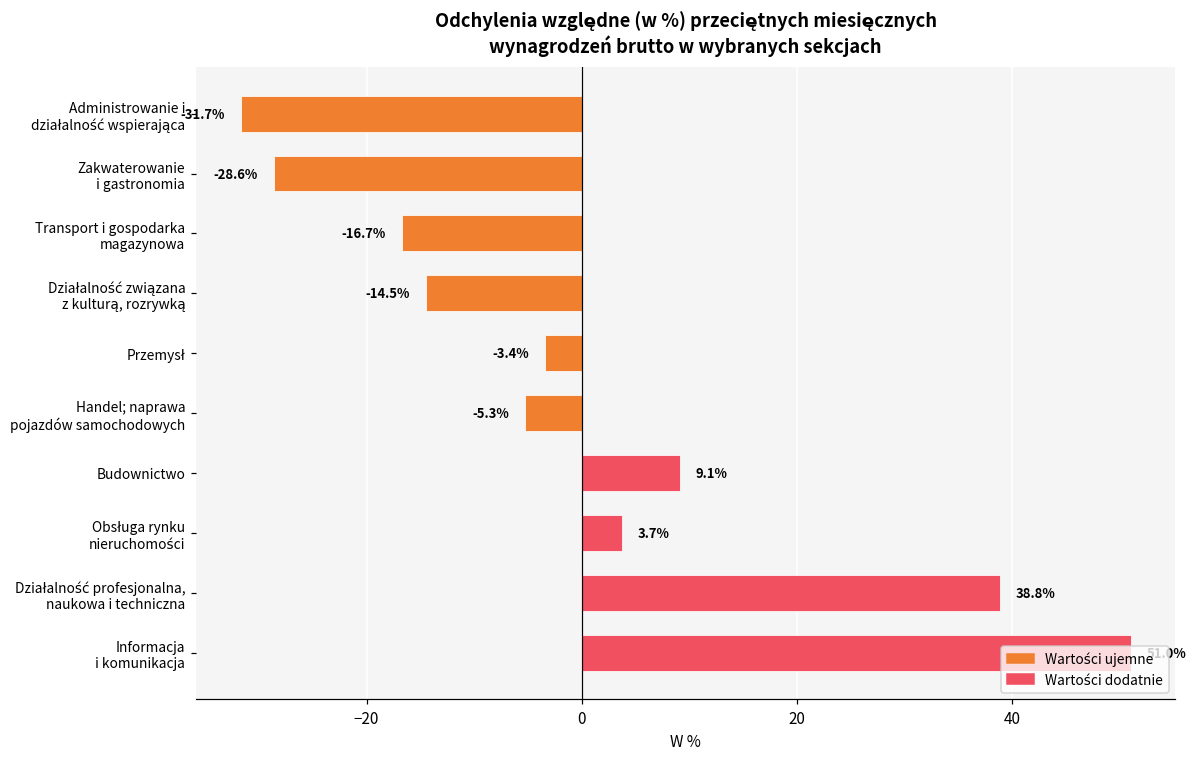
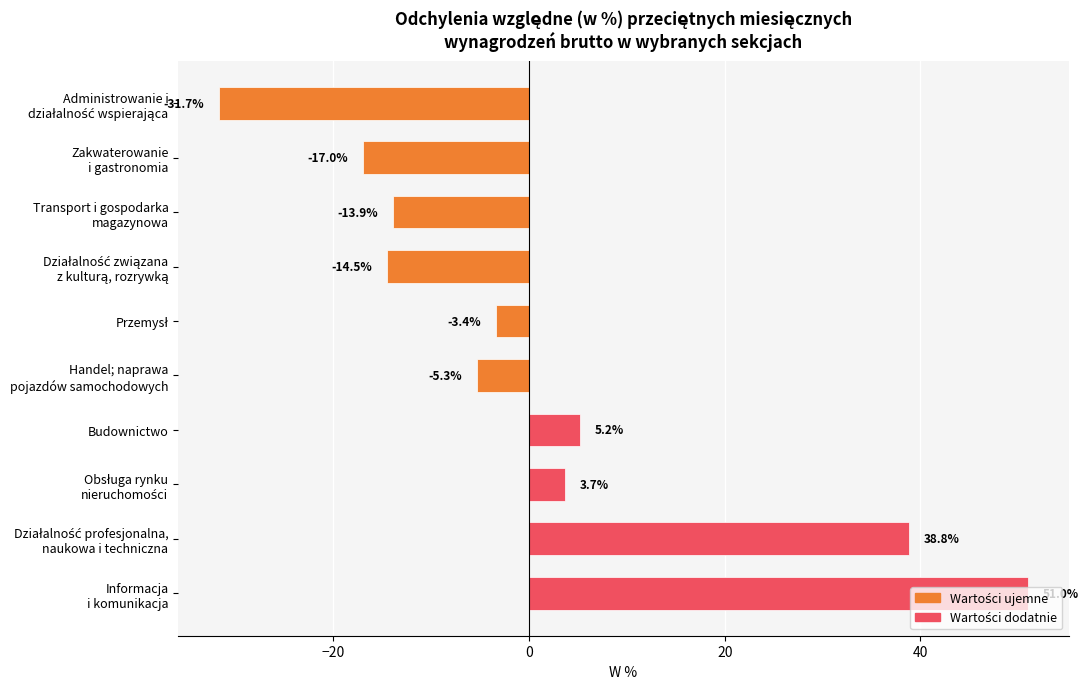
  {
    "Administrowanie i działalność wspierająca": "-31.7%",
-   "Zakwaterowanie i gastronomia": "-28.6%",
-   "Transport i gospodarka magazynowa": "-16.7%",
+   "Zakwaterowanie i gastronomia": "-17.0%",
+   "Transport i gospodarka magazynowa": "-13.9%",
    "Działalność związana z kulturą, rozrywką": "-14.5%",
    "Przemysł": "-3.4%",
    "Handel; naprawa pojazdów samochodowych": "-5.3%",
-   "Budownictwo": "9.1%",
+   "Budownictwo": "5.2%",
    "Obsługa rynku nieruchomości": "3.7%",
    "Działalność profesjonalna, naukowa i techniczna": "38.8%"
  }
